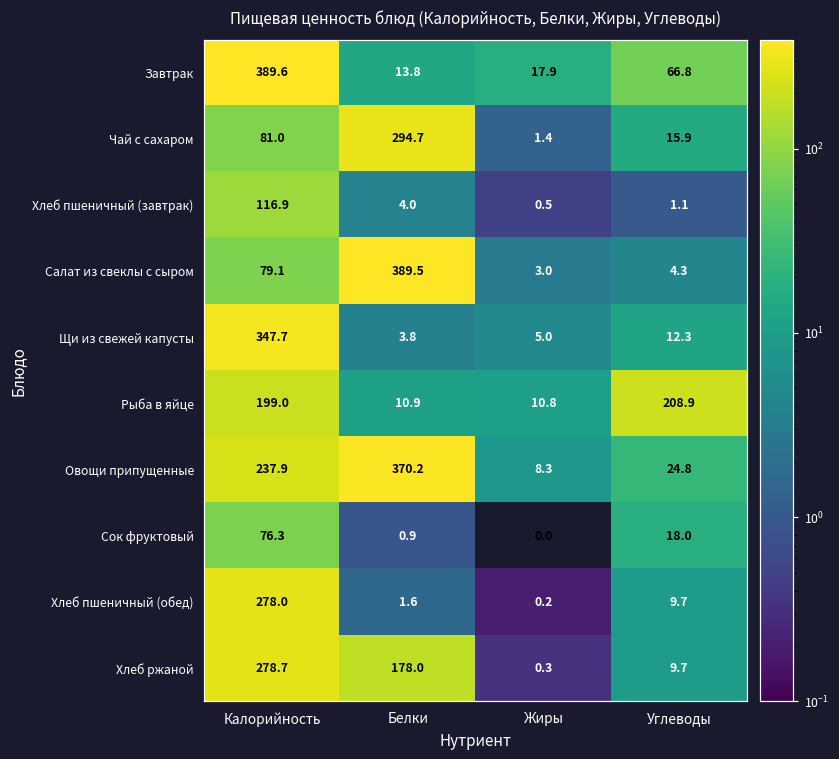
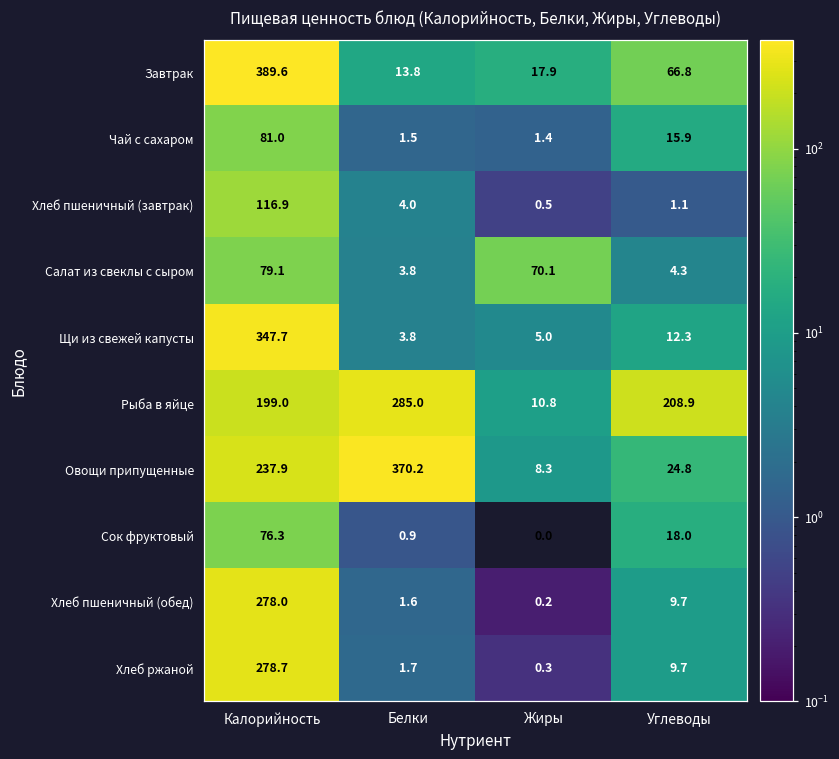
  {
    "Завтрак": {
      "Калорийность": 389.6,
      "Белки": 13.8,
      "Жиры": 17.9,
      "Углеводы": 66.8
    },
    "Чай с сахаром": {
      "Калорийность": 81.0,
-     "Белки": 294.7,
+     "Белки": 1.5,
      "Жиры": 1.4,
      "Углеводы": 15.9
    },
    "Хлеб пшеничный (завтрак)": {
      "Калорийность": 116.9,
      "Белки": 4.0,
      "Жиры": 0.5,
      "Углеводы": 1.1
    },
    "Салат из свеклы с сыром": {
      "Калорийность": 79.1,
-     "Белки": 389.5,
-     "Жиры": 3.0,
+     "Белки": 3.8,
+     "Жиры": 70.1,
      "Углеводы": 4.3
    },
    "Щи из свежей капусты": {
      "Калорийность": 347.7,
      "Белки": 3.8,
      "Жиры": 5.0,
      "Углеводы": 12.3
    },
    "Рыба в яйце": {
      "Калорийность": 199.0,
-     "Белки": 10.9,
+     "Белки": 285.0,
      "Жиры": 10.8,
      "Углеводы": 208.9
    },
    "Овощи припущенные": {
      "Калорийность": 237.9,
      "Белки": 370.2,
      "Жиры": 8.3,
      "Углеводы": 24.8
    },
    "Сок фруктовый": {
      "Калорийность": 76.3,
      "Белки": 0.9,
      "Углеводы": 18.0
    },
    "Хлеб пшеничный (обед)": {
      "Калорийность": 278.0,
      "Белки": 1.6,
      "Жиры": 0.2,
      "Углеводы": 9.7
    },
    "Хлеб ржаной": {
      "Калорийность": 278.7,
-     "Белки": 178.0,
+     "Белки": 1.7,
      "Жиры": 0.3,
      "Углеводы": 9.7
    }
  }
